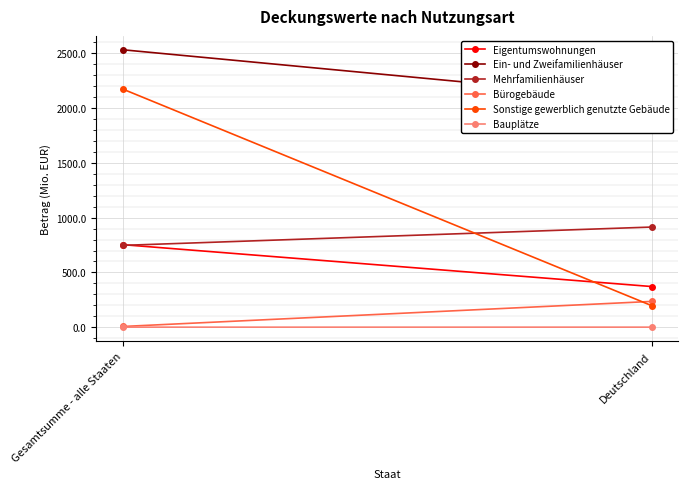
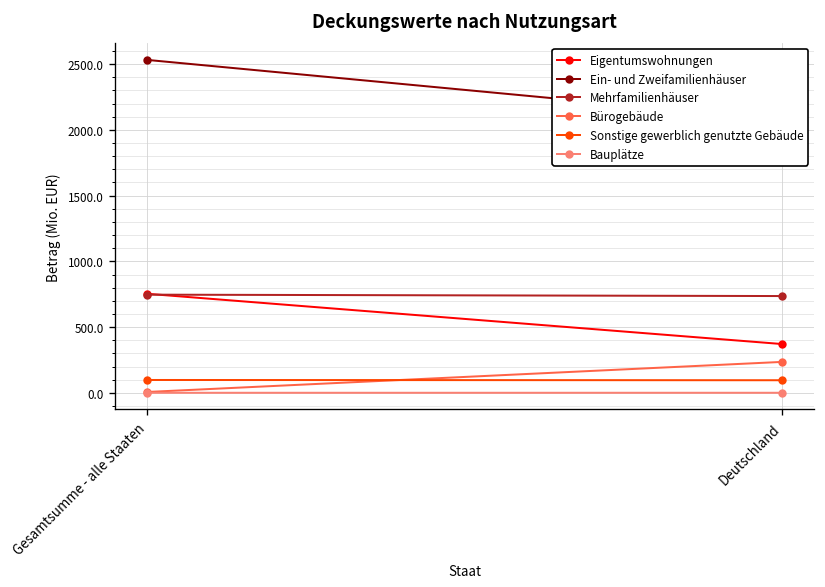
  {
    "Eigentumswohnungen": {
      "Deutschland": 370
    },
    "Ein- und Zweifamilienhäuser": {
      "Gesamtsumme - alle Staaten": 2530
    },
    "Mehrfamilienhäuser": {
-     "Deutschland": 910
+     "Deutschland": 740
    },
    "Sonstige gewerblich genutzte Gebäude": {
-     "Gesamtsumme - alle Staaten": 2170,
-     "Deutschland": 200
+     "Gesamtsumme - alle Staaten": 100,
+     "Deutschland": 100
    }
  }
